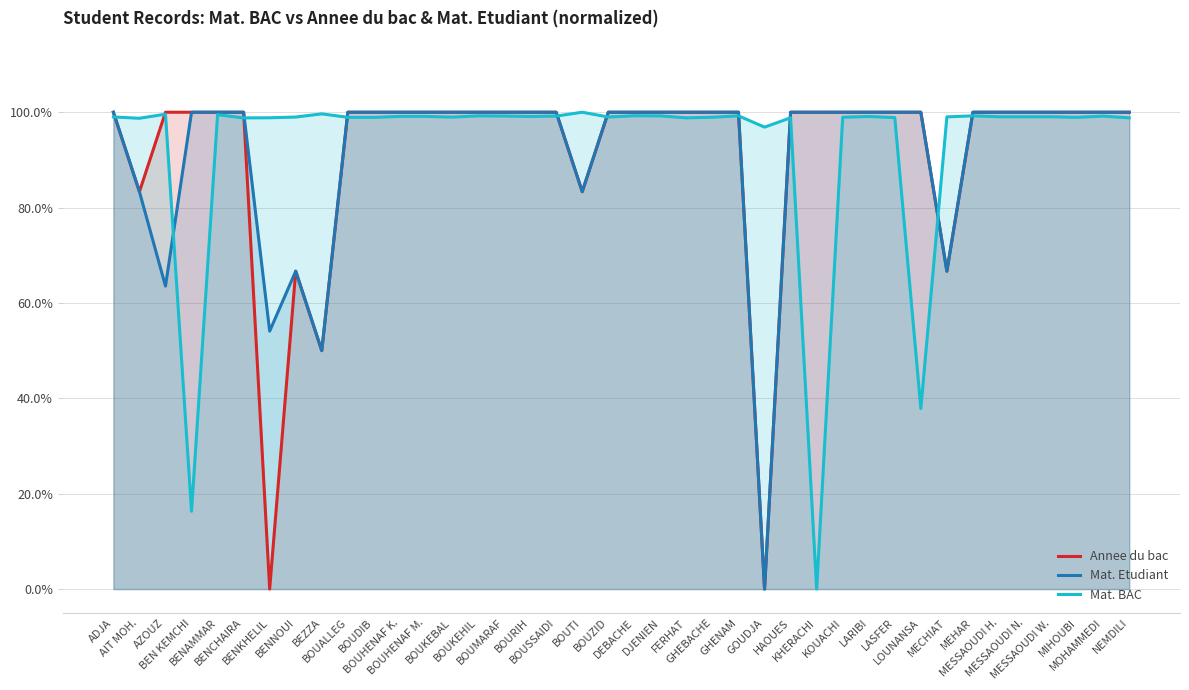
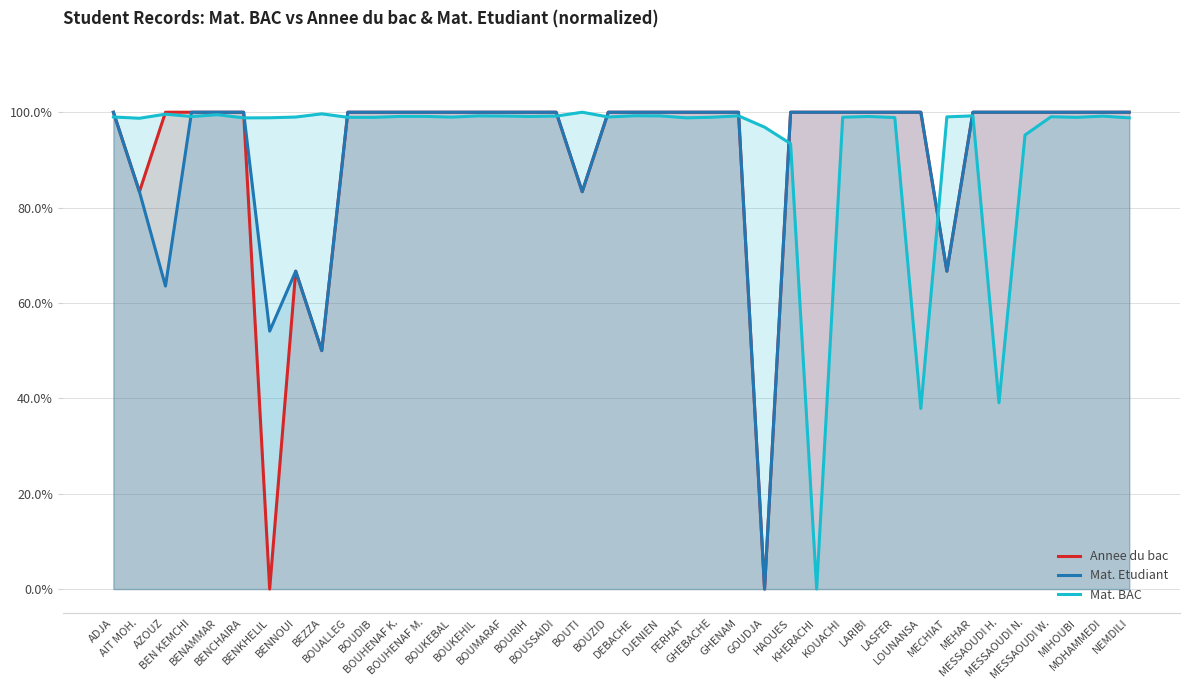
  {
    "Annee du bac": {
      "BENKHELIL": "0%"
    },
    "Mat. Etudiant": {
      "AZOUZ": "64%",
      "BENKHELIL": "54%"
    },
    "Mat. BAC": {
      "ADJA": "99%",
      "AIT MOH.": "99%",
-     "BEN KEMCHI": "16%",
+     "BEN KEMCHI": "99%",
      "BENCHAIRA": "99%",
      "BENKHELIL": "99%",
      "BENNOUI": "99%",
      "BEZZA": "100%",
      "BOUALLEG": "99%",
      "BOUDIB": "99%",
      "BOUHENAF K.": "99%",
      "BOUHENAF M.": "99%",
      "BOUKEBAL": "99%",
      "BOUKEHIL": "99%",
      "BOUMARAF": "99%",
      "BOURIH": "99%",
      "BOUSSAIDI": "99%",
      "BOUTI": "100%",
      "BOUZID": "99%",
      "DEBACHE": "99%",
      "DJENIEN": "99%",
      "FERHAT": "99%",
      "GHEBACHE": "99%",
      "GHENAM": "99%",
      "GOUDJA": "97%",
-     "HAOUES": "99%",
+     "HAOUES": "93%",
      "KHERACHI": "0%",
      "KOUACHI": "99%",
      "LARIBI": "99%",
      "LASFER": "99%",
      "LOUNANSA": "38%",
      "MECHIAT": "99%",
      "MEHAR": "99%",
-     "MESSAOUDI H.": "99%",
-     "MESSAOUDI N.": "99%",
+     "MESSAOUDI H.": "39%",
+     "MESSAOUDI N.": "95%",
      "MESSAOUDI W.": "99%",
      "MIHOUBI": "99%",
      "MOHAMMEDI": "99%",
      "NEMDILI": "99%"
    }
  }
